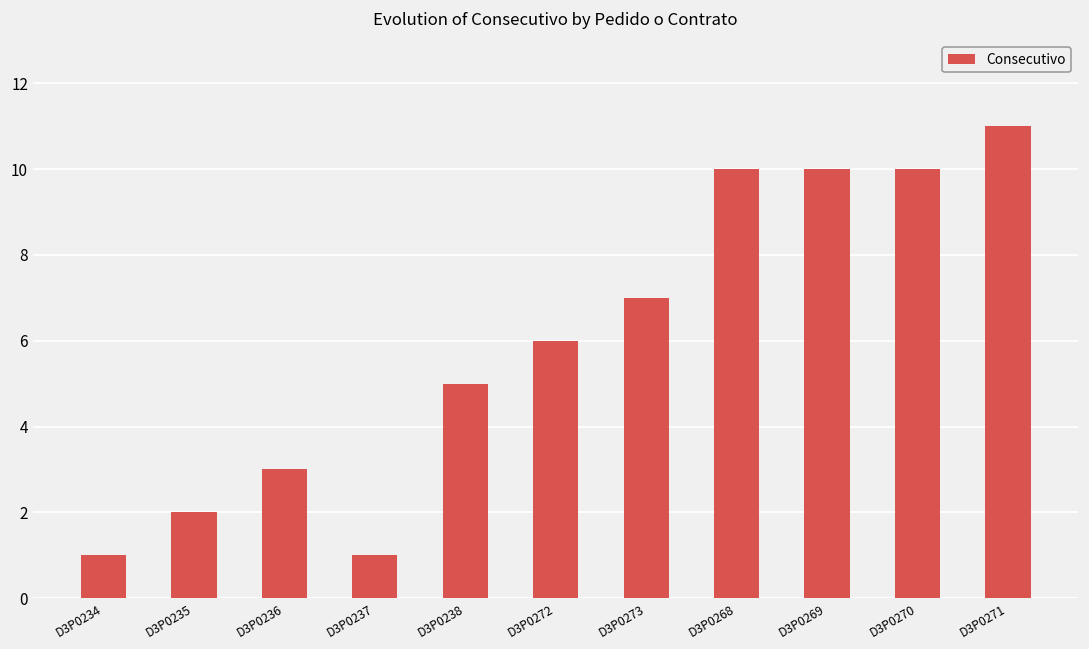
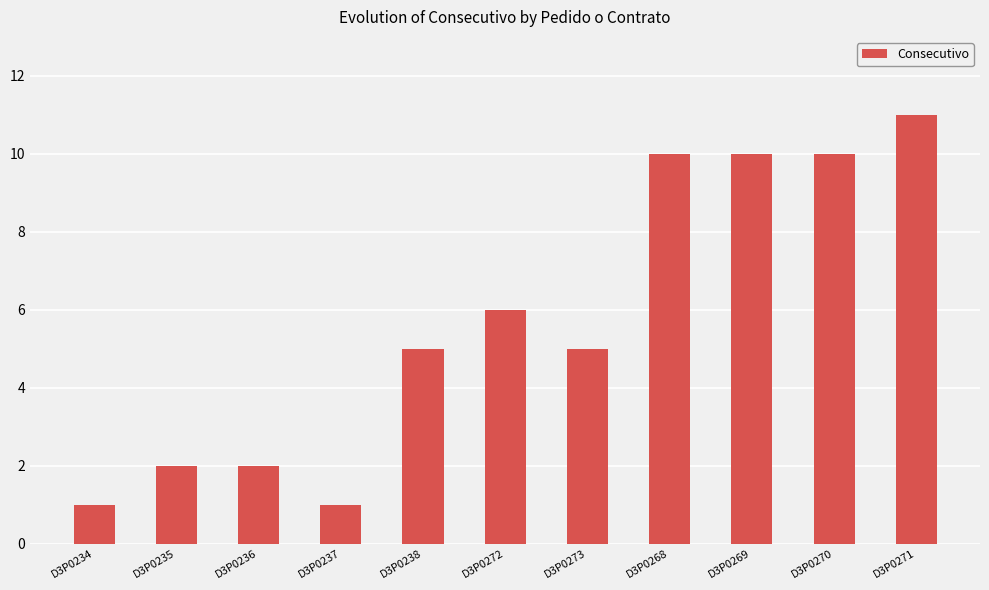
  {
    "D3P0234": 1,
    "D3P0235": 2,
-   "D3P0236": 3,
+   "D3P0236": 2,
    "D3P0237": 1,
    "D3P0238": 5,
    "D3P0272": 6,
-   "D3P0273": 7,
+   "D3P0273": 5,
    "D3P0268": 10,
    "D3P0269": 10,
    "D3P0270": 10,
    "D3P0271": 11
  }
